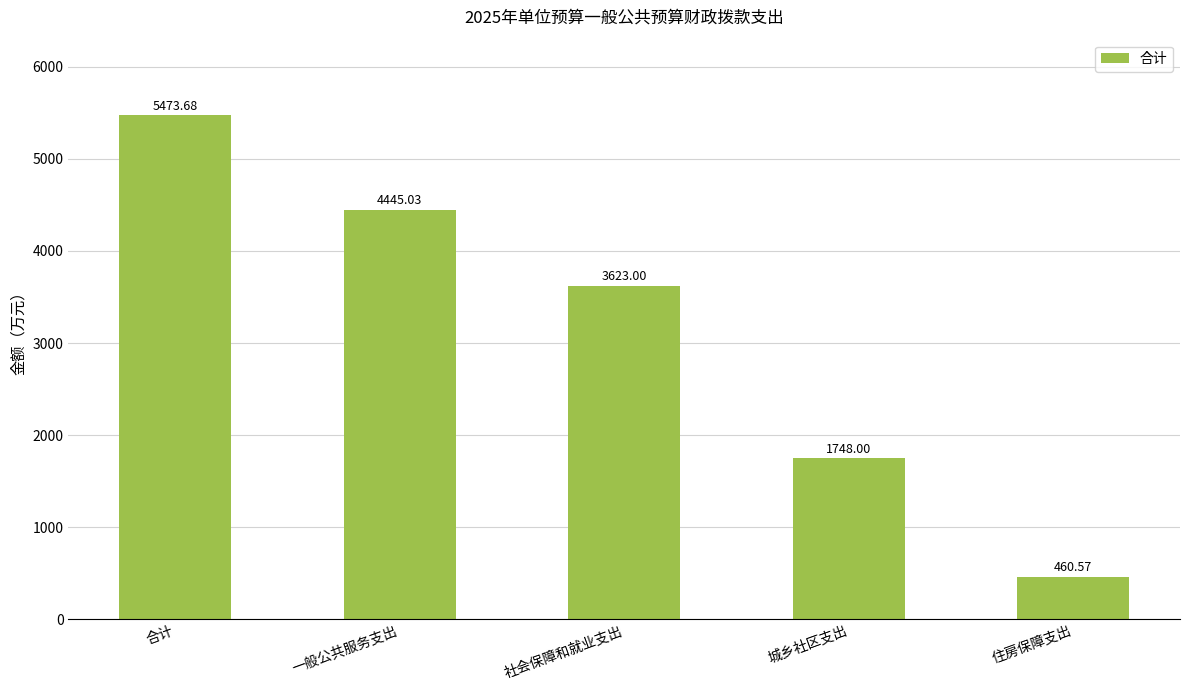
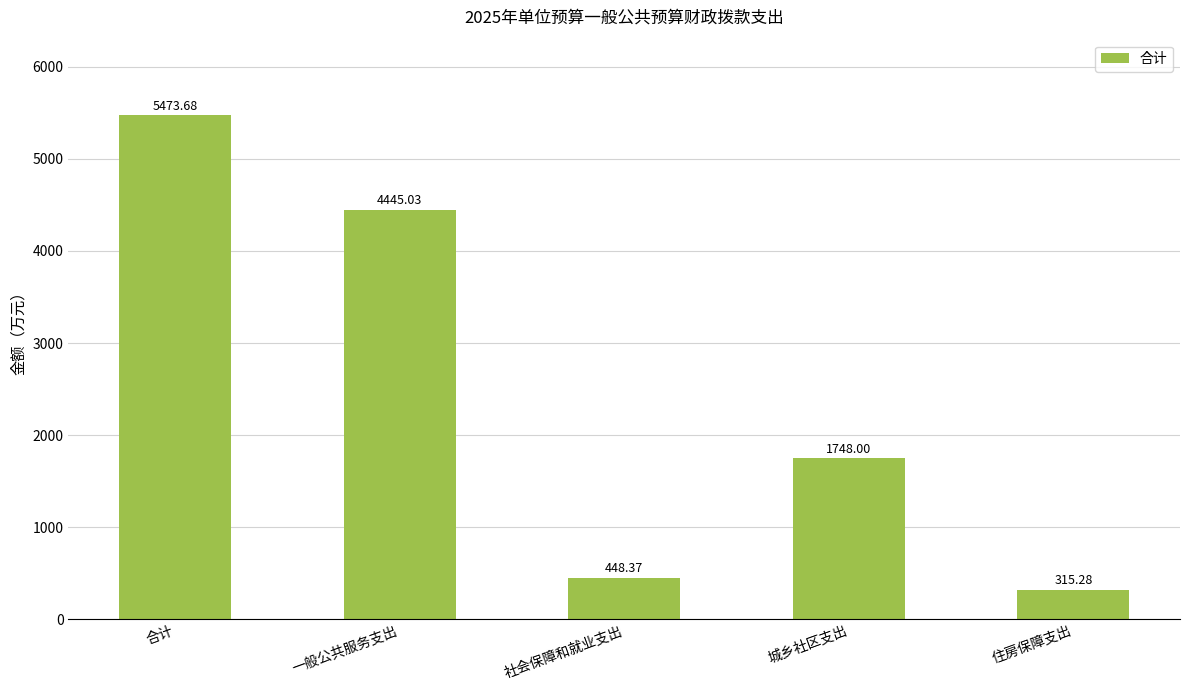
  {
    "合计": 5473.68,
    "一般公共服务支出": 4445.03,
-   "社会保障和就业支出": 3623.00,
+   "社会保障和就业支出": 448.37,
    "城乡社区支出": 1748.00,
-   "住房保障支出": 460.57
+   "住房保障支出": 315.28
  }
